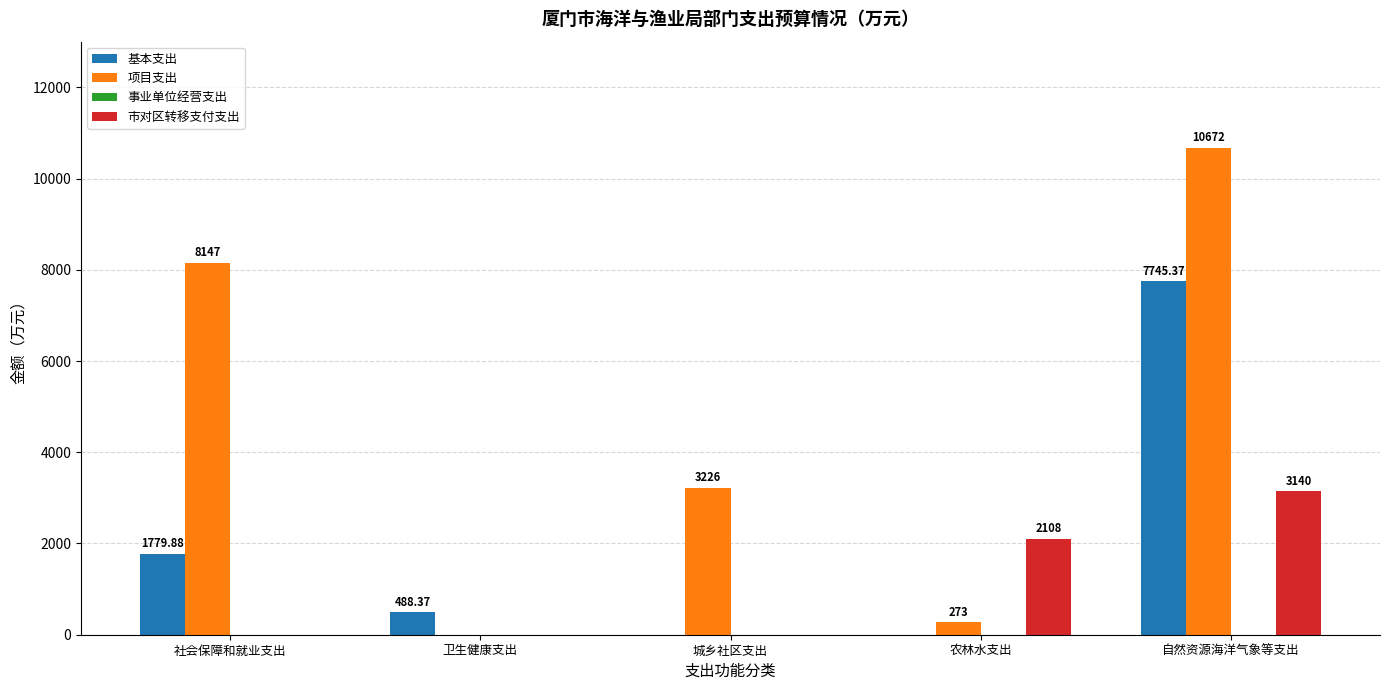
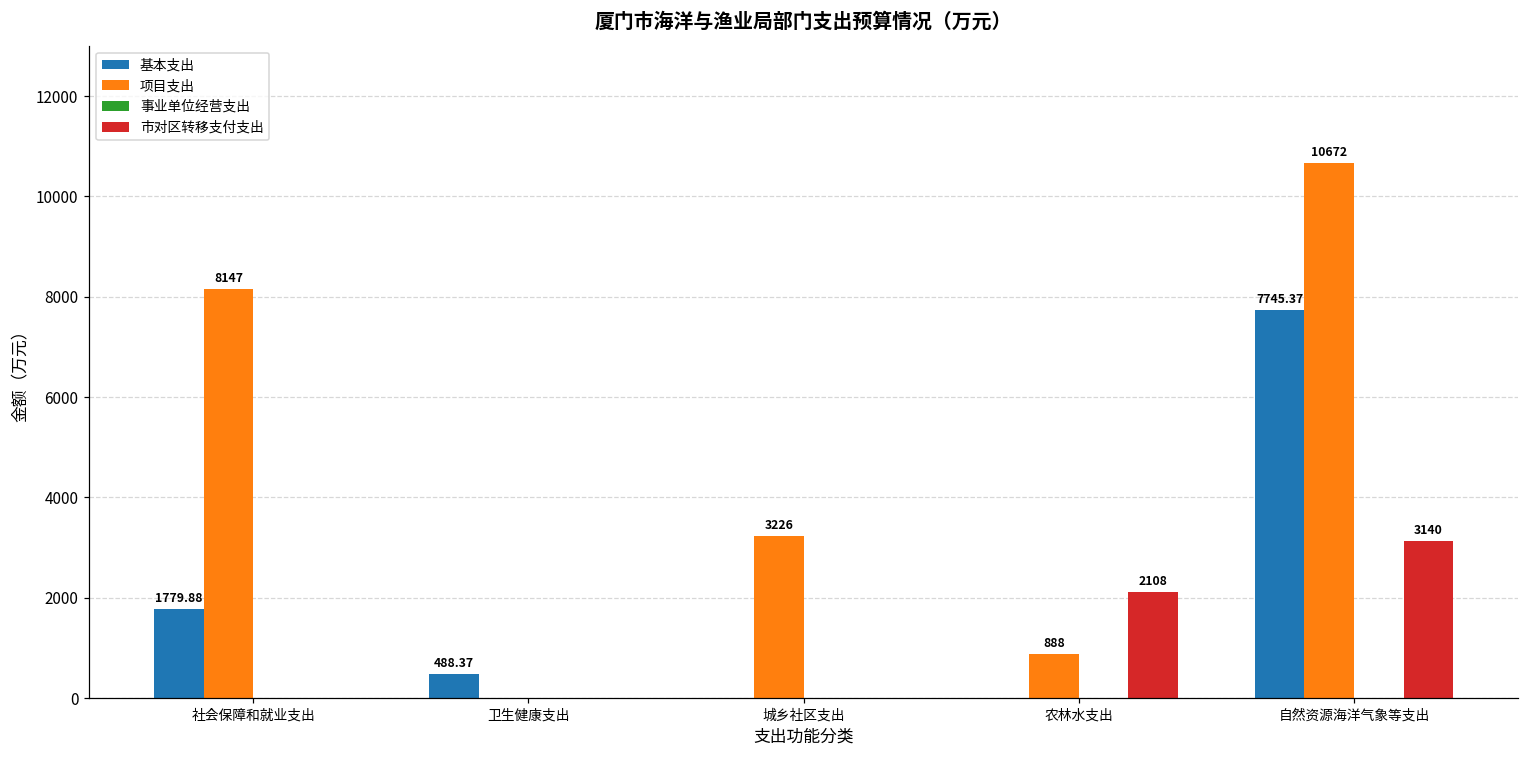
  {
    "基本支出": {
      "社会保障和就业支出": 1779.88,
      "卫生健康支出": 488.37,
      "自然资源海洋气象等支出": 7745.37
    },
    "项目支出": {
      "社会保障和就业支出": 8147,
      "城乡社区支出": 3226,
-     "农林水支出": 273,
+     "农林水支出": 888,
      "自然资源海洋气象等支出": 10672
    },
    "事业单位经营支出": {
      "社会保障和就业支出": 0,
      "卫生健康支出": 0,
      "城乡社区支出": 0,
      "农林水支出": 0,
      "自然资源海洋气象等支出": 0
    },
    "市对区转移支付支出": {
      "农林水支出": 2108,
      "自然资源海洋气象等支出": 3140
    }
  }
